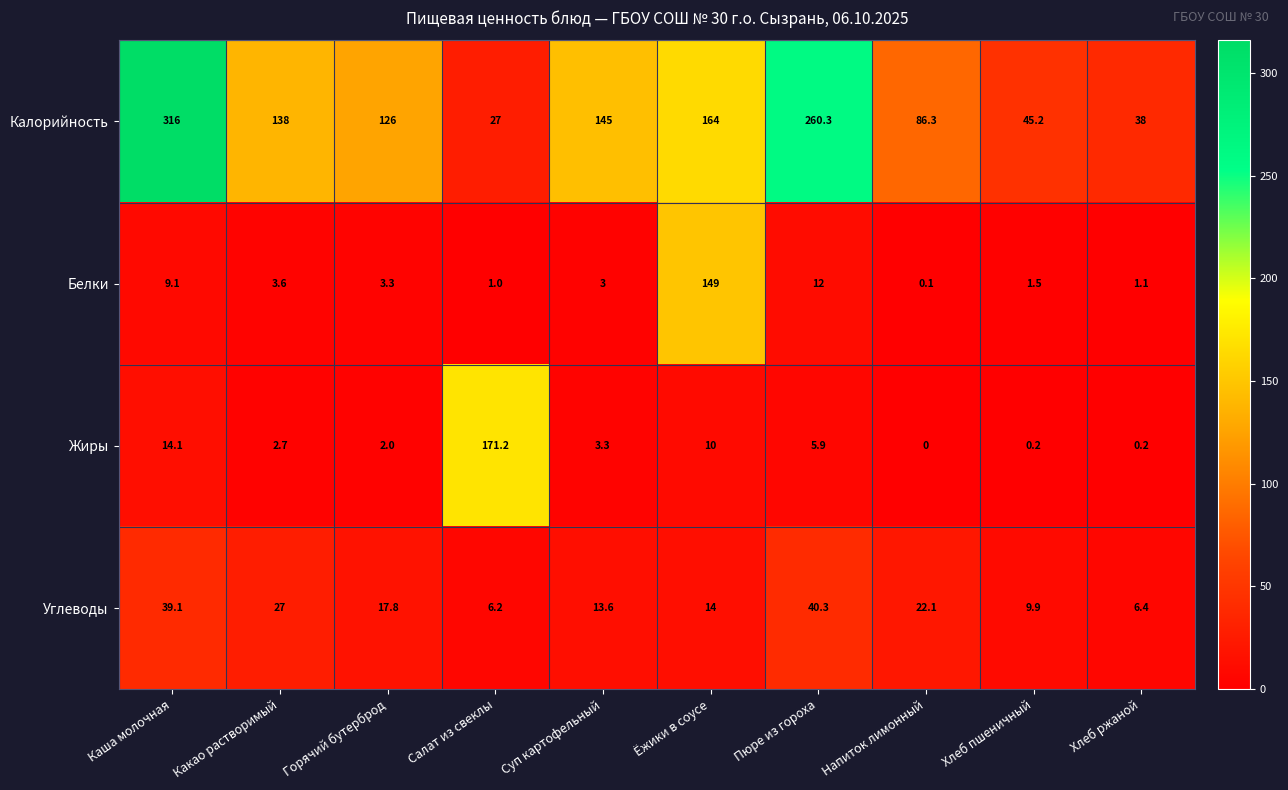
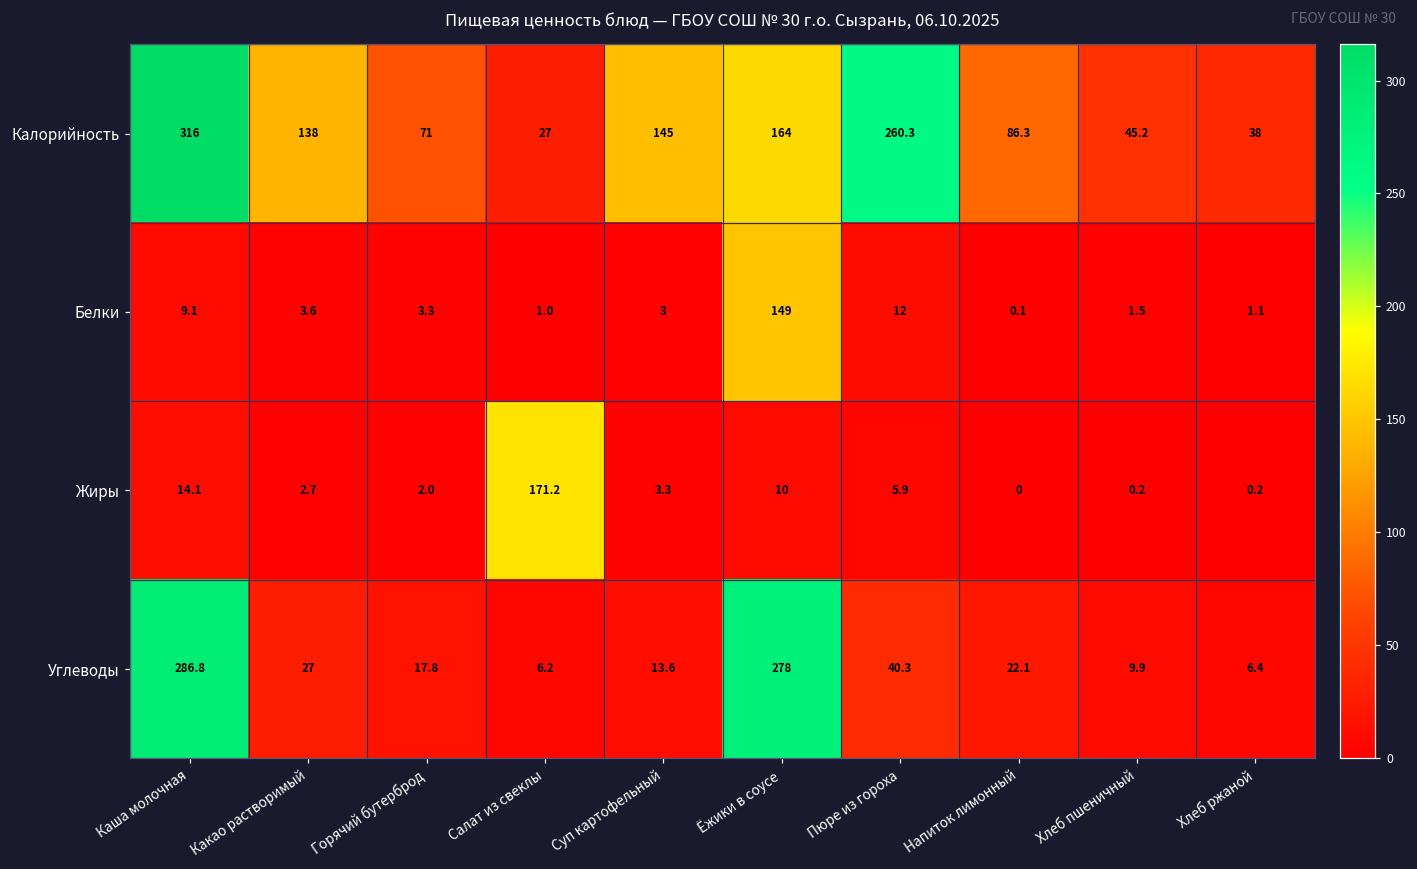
  {
    "Калорийность": {
      "Каша молочная": 316,
      "Какао растворимый": 138,
-     "Горячий бутерброд": 126,
+     "Горячий бутерброд": 71,
      "Салат из свеклы": 27,
      "Суп картофельный": 145,
      "Ёжики в соусе": 164,
      "Пюре из гороха": 260.3,
      "Напиток лимонный": 86.3,
      "Хлеб пшеничный": 45.2,
      "Хлеб ржаной": 38
    },
    "Белки": {
      "Каша молочная": 9.1,
      "Какао растворимый": 3.6,
      "Горячий бутерброд": 3.3,
      "Салат из свеклы": 1.0,
      "Суп картофельный": 3,
      "Ёжики в соусе": 149,
      "Пюре из гороха": 12,
      "Напиток лимонный": 0.1,
      "Хлеб пшеничный": 1.5,
      "Хлеб ржаной": 1.1
    },
    "Жиры": {
      "Каша молочная": 14.1,
      "Какао растворимый": 2.7,
      "Горячий бутерброд": 2.0,
      "Салат из свеклы": 171.2,
      "Суп картофельный": 3.3,
      "Ёжики в соусе": 10,
      "Пюре из гороха": 5.9,
      "Напиток лимонный": 0,
      "Хлеб пшеничный": 0.2,
      "Хлеб ржаной": 0.2
    },
    "Углеводы": {
-     "Каша молочная": 39.1,
+     "Каша молочная": 286.8,
      "Какао растворимый": 27,
      "Горячий бутерброд": 17.8,
      "Салат из свеклы": 6.2,
      "Суп картофельный": 13.6,
-     "Ёжики в соусе": 14,
+     "Ёжики в соусе": 278,
      "Пюре из гороха": 40.3,
      "Напиток лимонный": 22.1,
      "Хлеб пшеничный": 9.9,
      "Хлеб ржаной": 6.4
    }
  }
